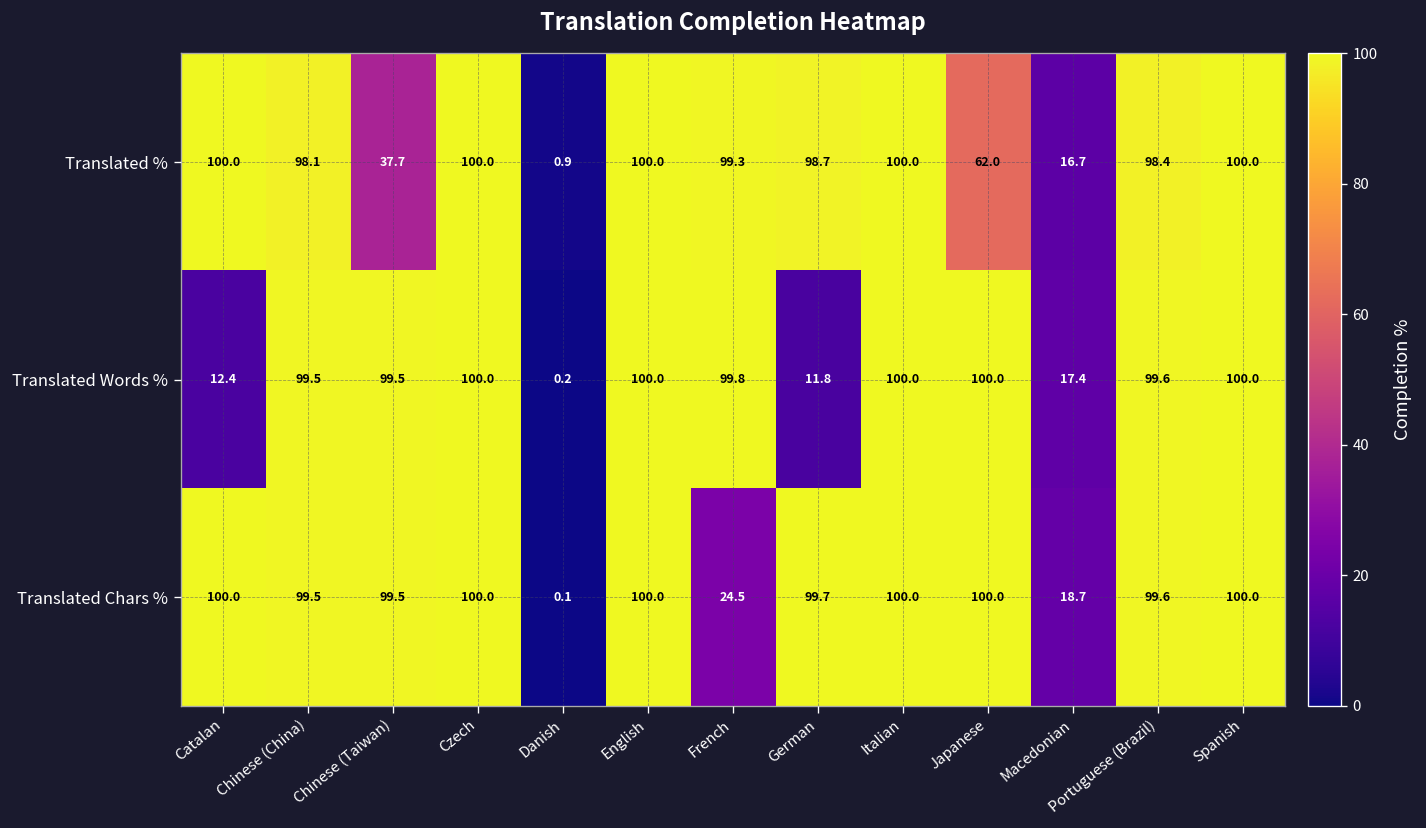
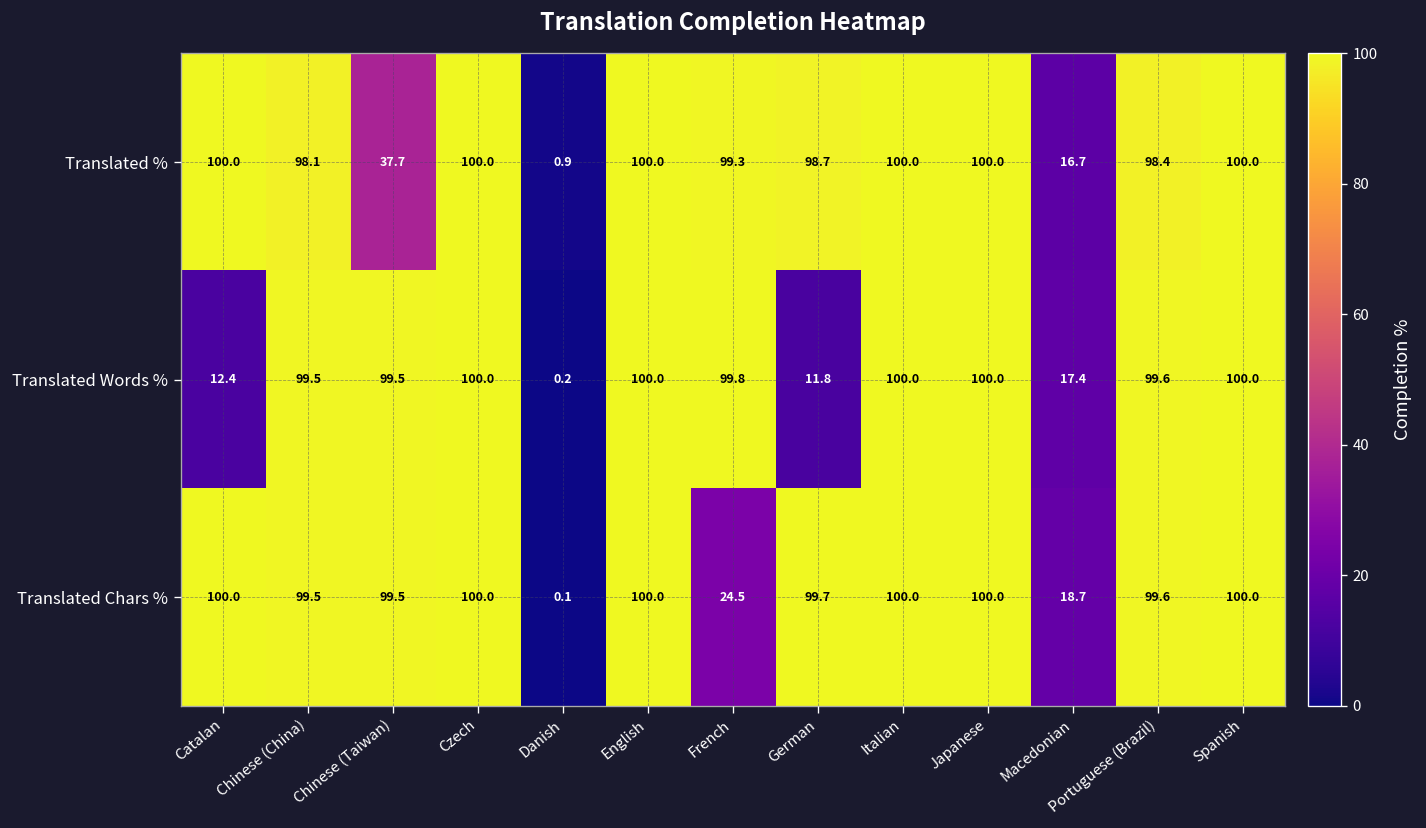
  {
    "Translated %": {
      "Catalan": 100.0,
      "Chinese (China)": 98.1,
      "Chinese (Taiwan)": 37.7,
      "Czech": 100.0,
      "Danish": 0.9,
      "English": 100.0,
      "French": 99.3,
      "German": 98.7,
      "Italian": 100.0,
-     "Japanese": 62.0,
+     "Japanese": 100.0,
      "Macedonian": 16.7,
      "Portuguese (Brazil)": 98.4,
      "Spanish": 100.0
    },
    "Translated Words %": {
      "Catalan": 12.4,
      "Chinese (China)": 99.5,
      "Chinese (Taiwan)": 99.5,
      "Czech": 100.0,
      "Danish": 0.2,
      "English": 100.0,
      "French": 99.8,
      "German": 11.8,
      "Italian": 100.0,
      "Japanese": 100.0,
      "Macedonian": 17.4,
      "Portuguese (Brazil)": 99.6,
      "Spanish": 100.0
    },
    "Translated Chars %": {
      "Catalan": 100.0,
      "Chinese (China)": 99.5,
      "Chinese (Taiwan)": 99.5,
      "Czech": 100.0,
      "Danish": 0.1,
      "English": 100.0,
      "French": 24.5,
      "German": 99.7,
      "Italian": 100.0,
      "Japanese": 100.0,
      "Macedonian": 18.7,
      "Portuguese (Brazil)": 99.6,
      "Spanish": 100.0
    }
  }
